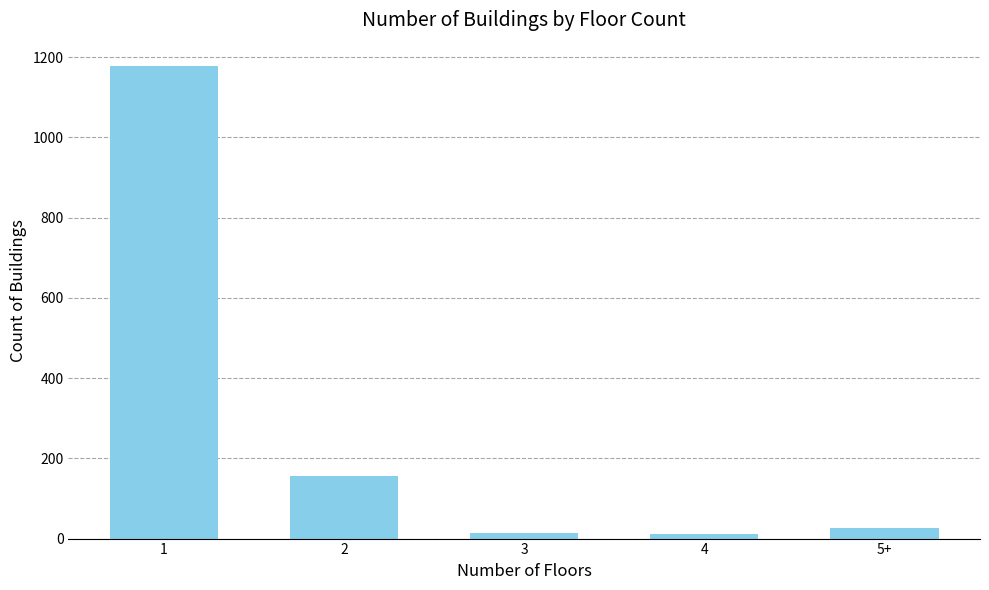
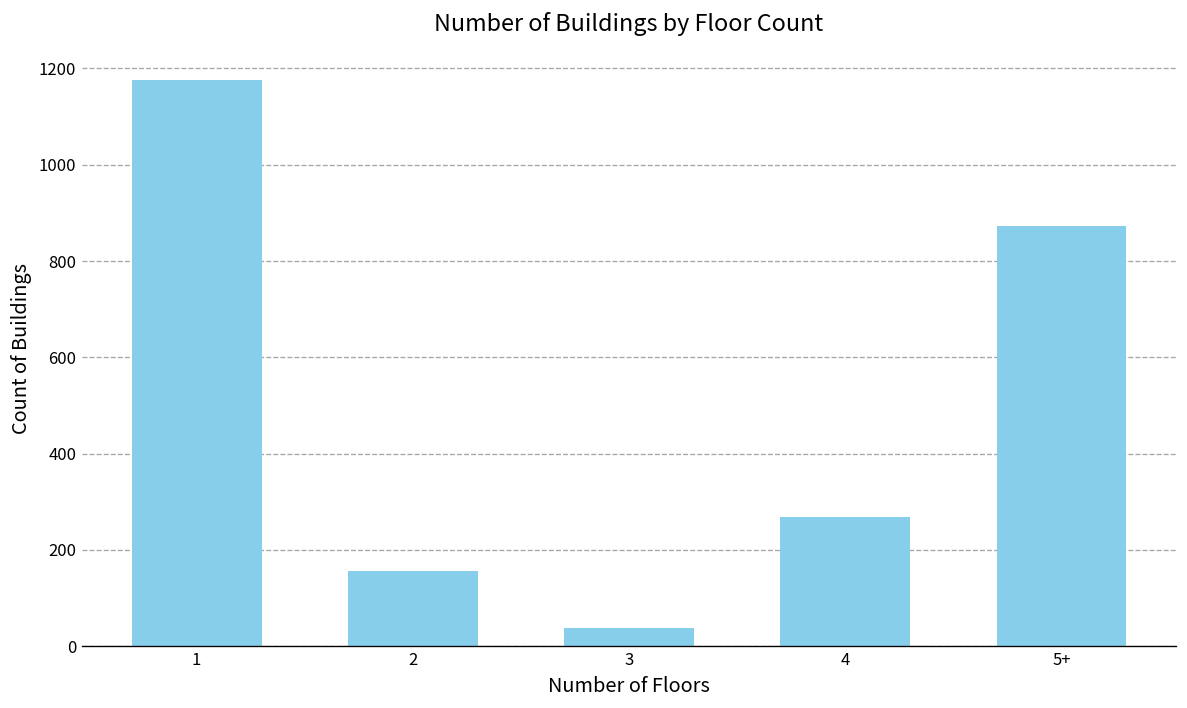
  {
    "1": 1180,
    "2": 160,
-   "3": 10,
-   "4": 10,
-   "5+": 30
+   "3": 40,
+   "4": 270,
+   "5+": 870
  }
